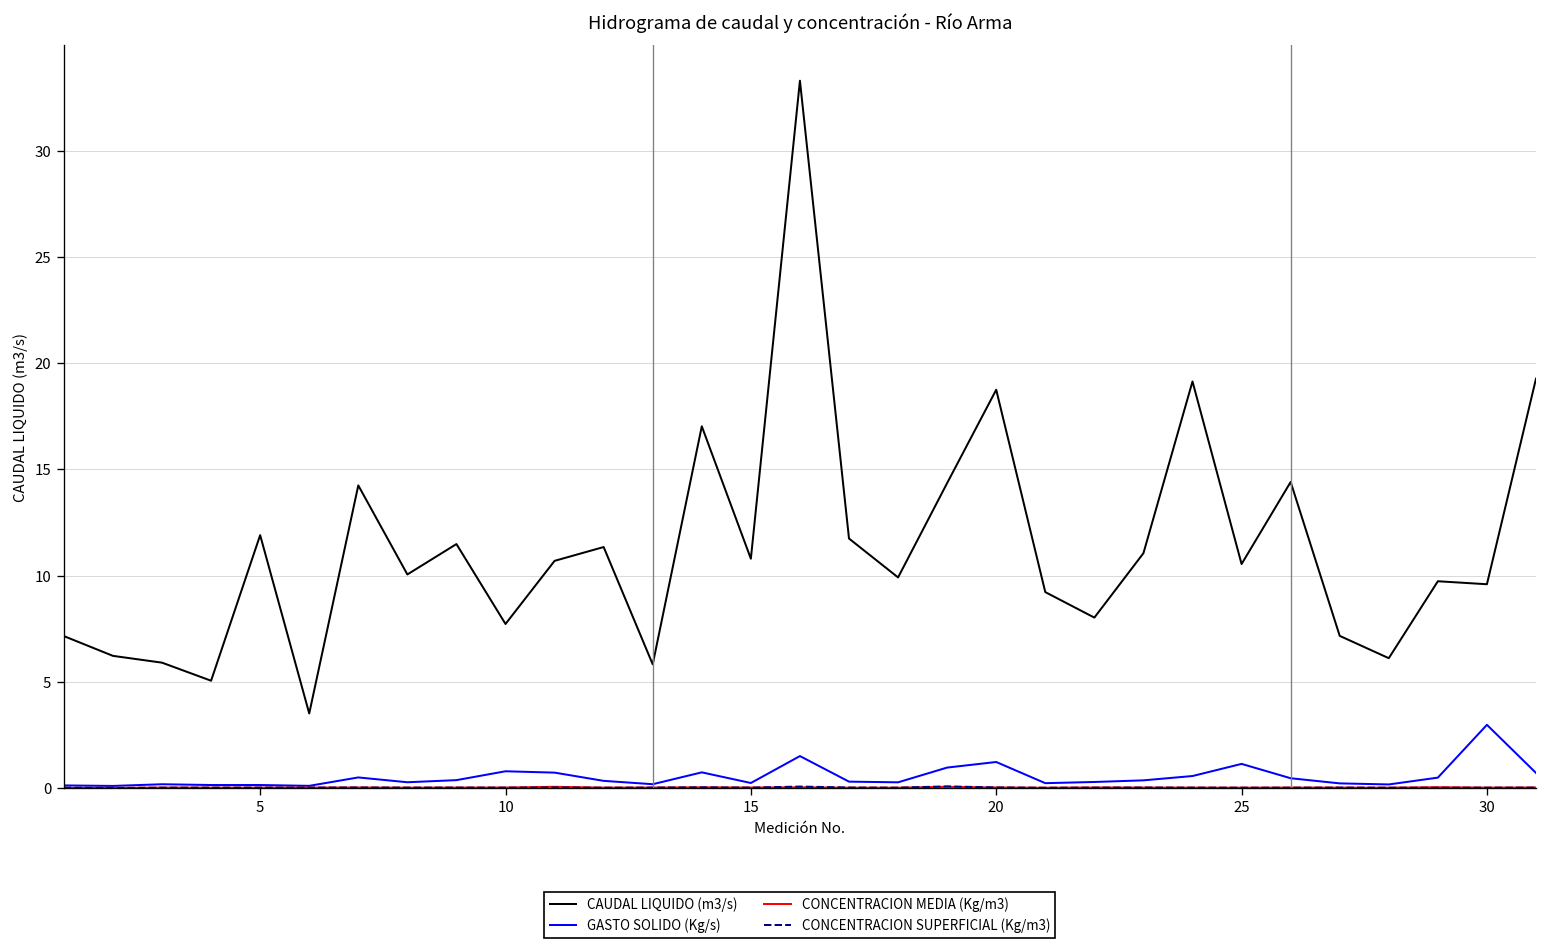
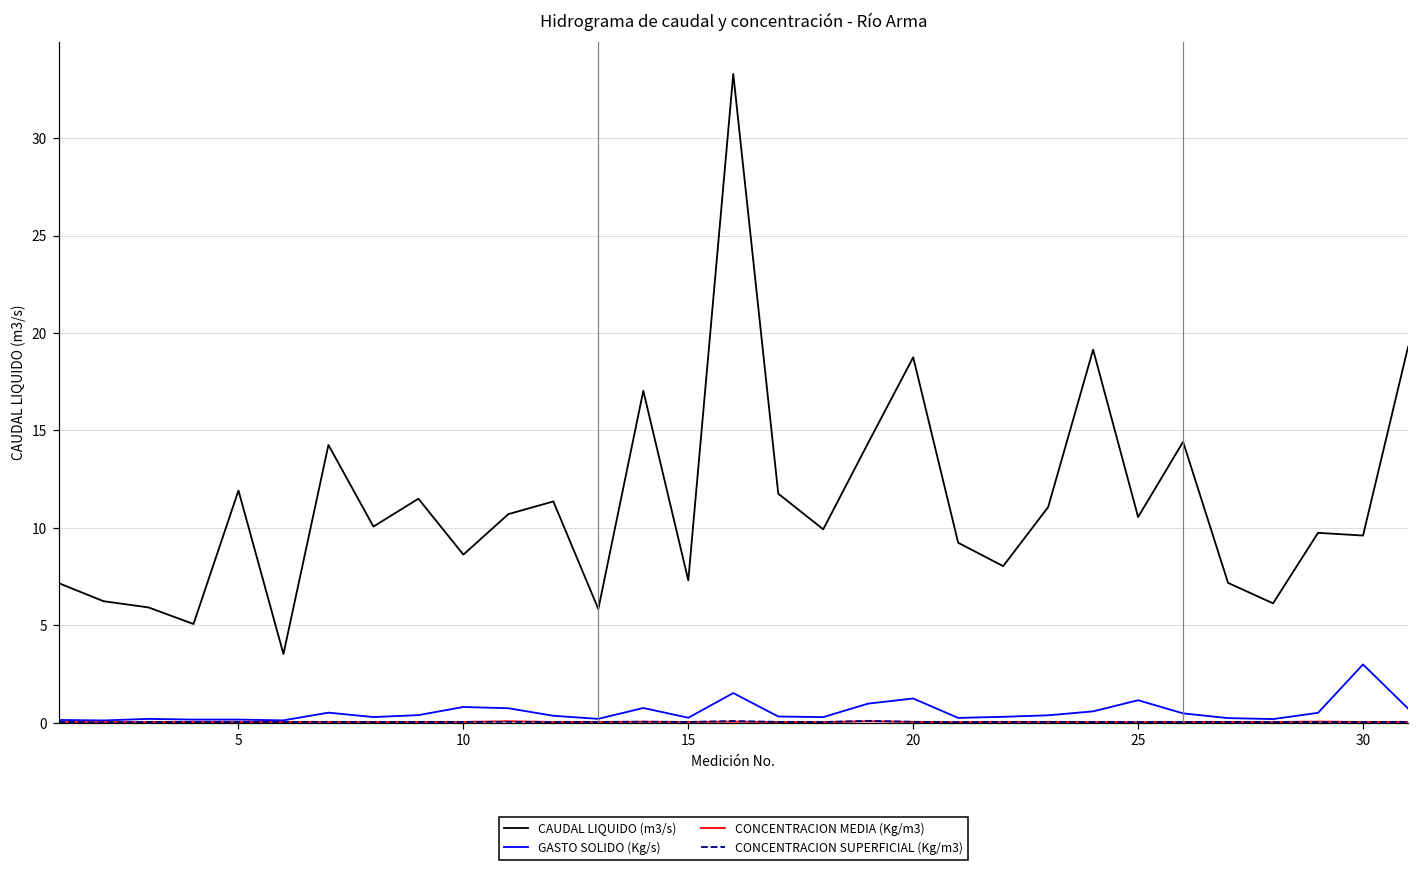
  {
    "CAUDAL LIQUIDO (m3/s)": {
      "5": 11.9,
-     "10": 7.7,
-     "15": 10.8,
+     "10": 8.6,
+     "15": 7.3,
      "20": 18.8,
      "25": 10.6,
      "30": 9.6
    },
    "GASTO SOLIDO (Kg/s)": {
      "10": 0.8,
      "15": 0.2,
      "20": 1.2,
      "25": 1.1,
      "30": 3.0
    }
  }
